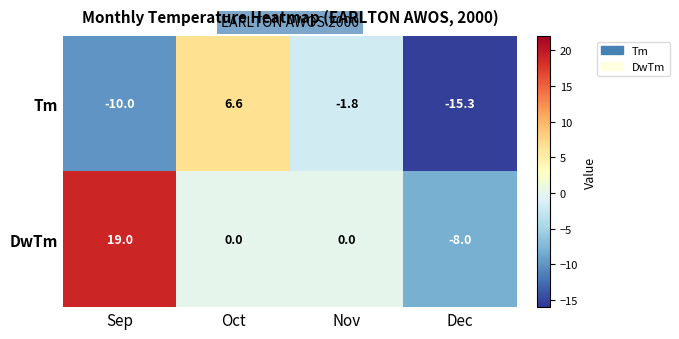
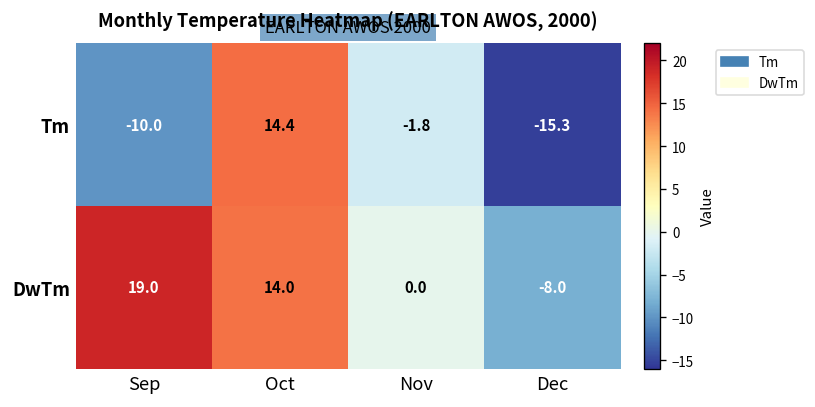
  {
    "Tm": {
      "Sep": -10.0,
-     "Oct": 6.6,
+     "Oct": 14.4,
      "Nov": -1.8,
      "Dec": -15.3
    },
    "DwTm": {
      "Sep": 19.0,
-     "Oct": 0.0,
+     "Oct": 14.0,
      "Nov": 0.0,
      "Dec": -8.0
    }
  }
